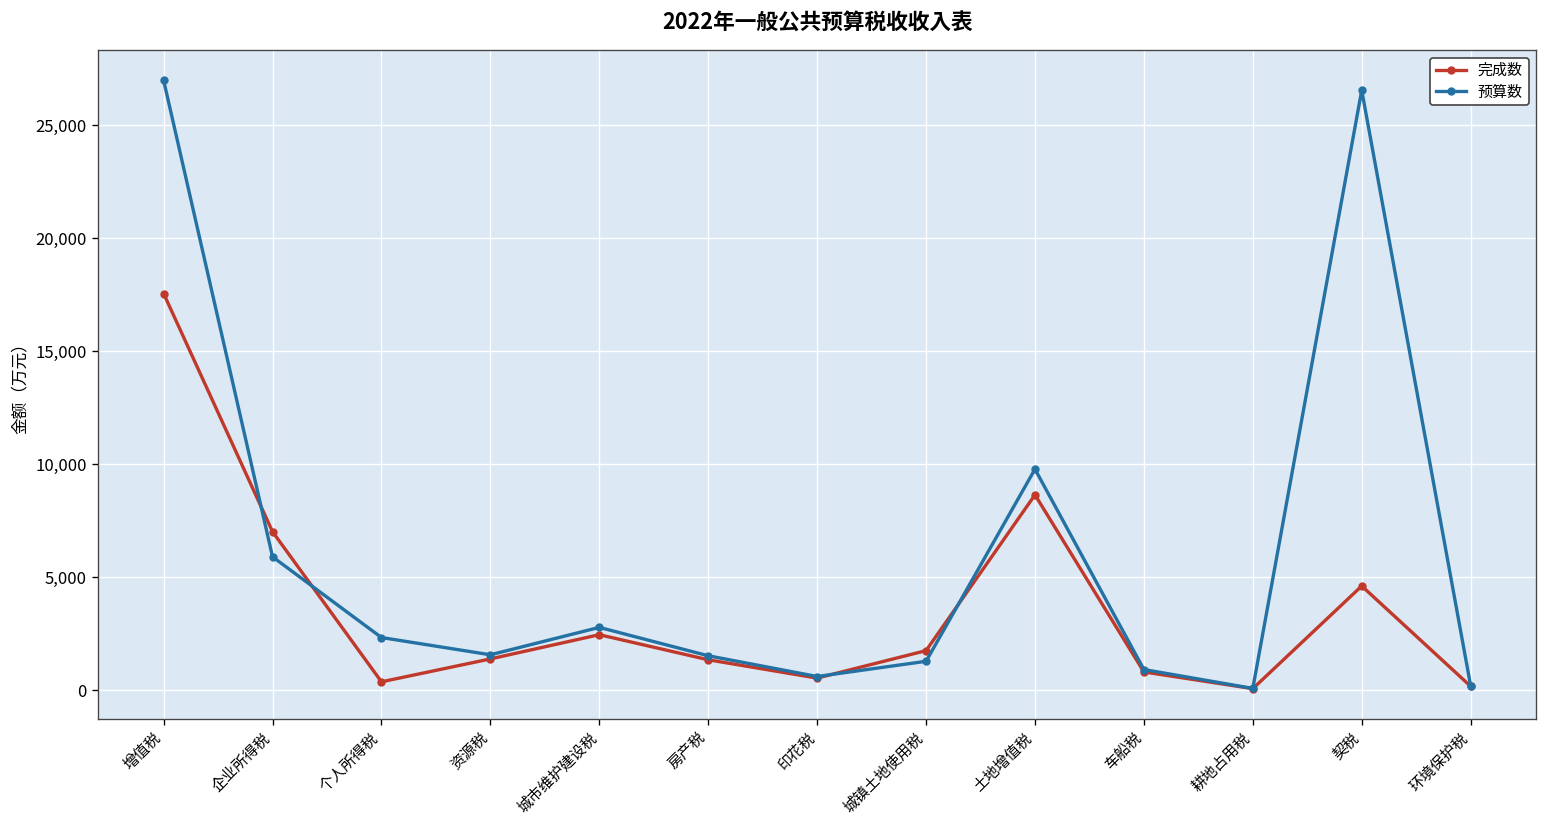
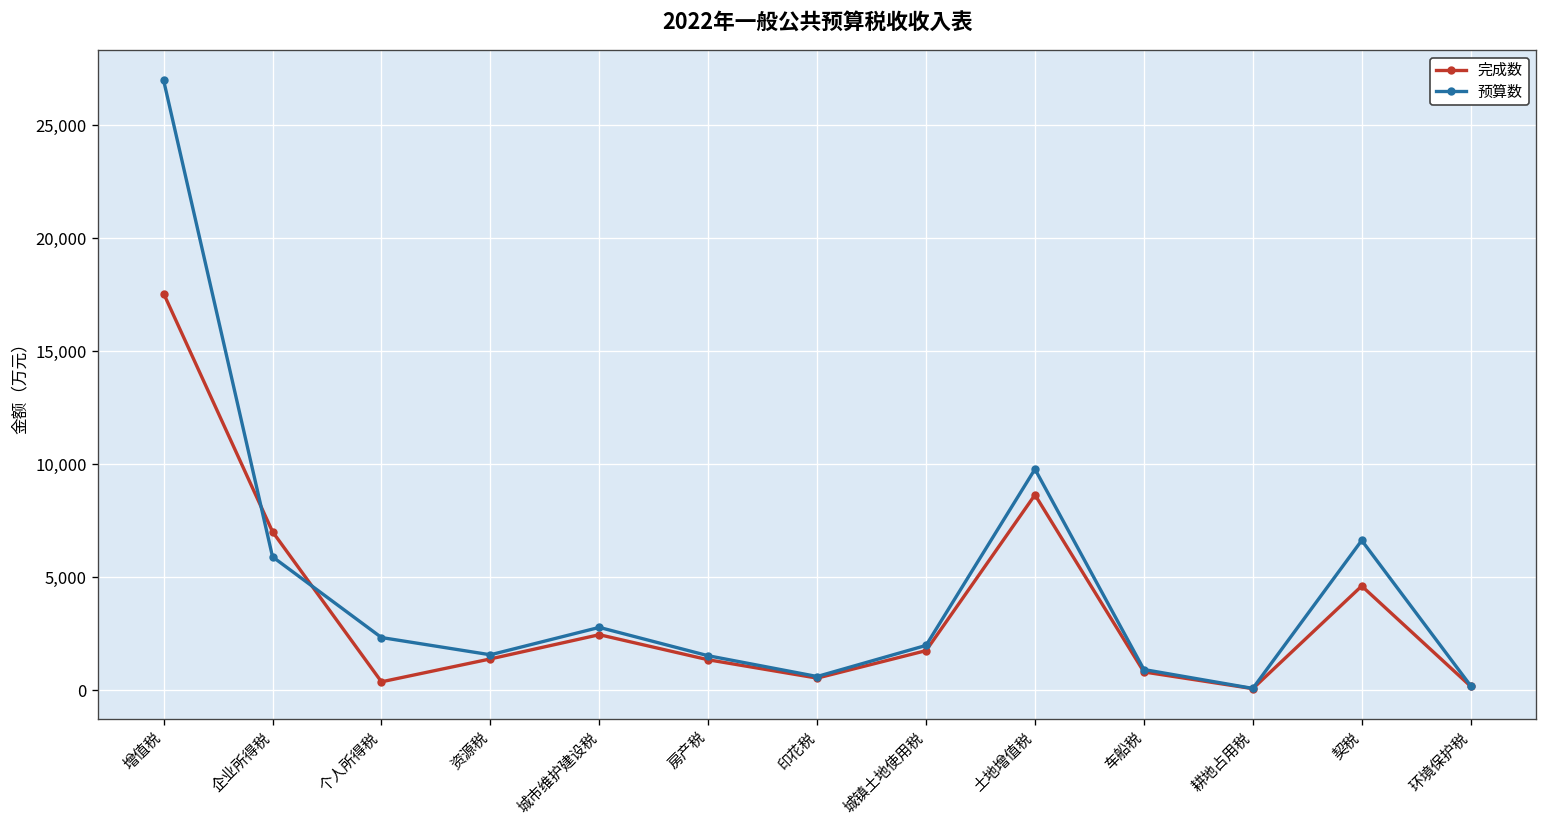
  {
    "完成数": {
      "增值税": "17,600",
      "企业所得税": "7,000",
      "个人所得税": "400",
      "资源税": "1,400",
      "城市维护建设税": "2,500",
      "房产税": "1,400",
      "城镇土地使用税": "1,800",
      "土地增值税": "8,600",
      "契税": "4,600"
    },
    "预算数": {
      "增值税": "27,000",
      "企业所得税": "5,900",
      "个人所得税": "2,300",
      "资源税": "1,600",
      "城市维护建设税": "2,800",
      "房产税": "1,500",
-     "城镇土地使用税": "1,300",
+     "城镇土地使用税": "2,000",
      "土地增值税": "9,800",
-     "契税": "26,600"
+     "契税": "6,600"
    }
  }
